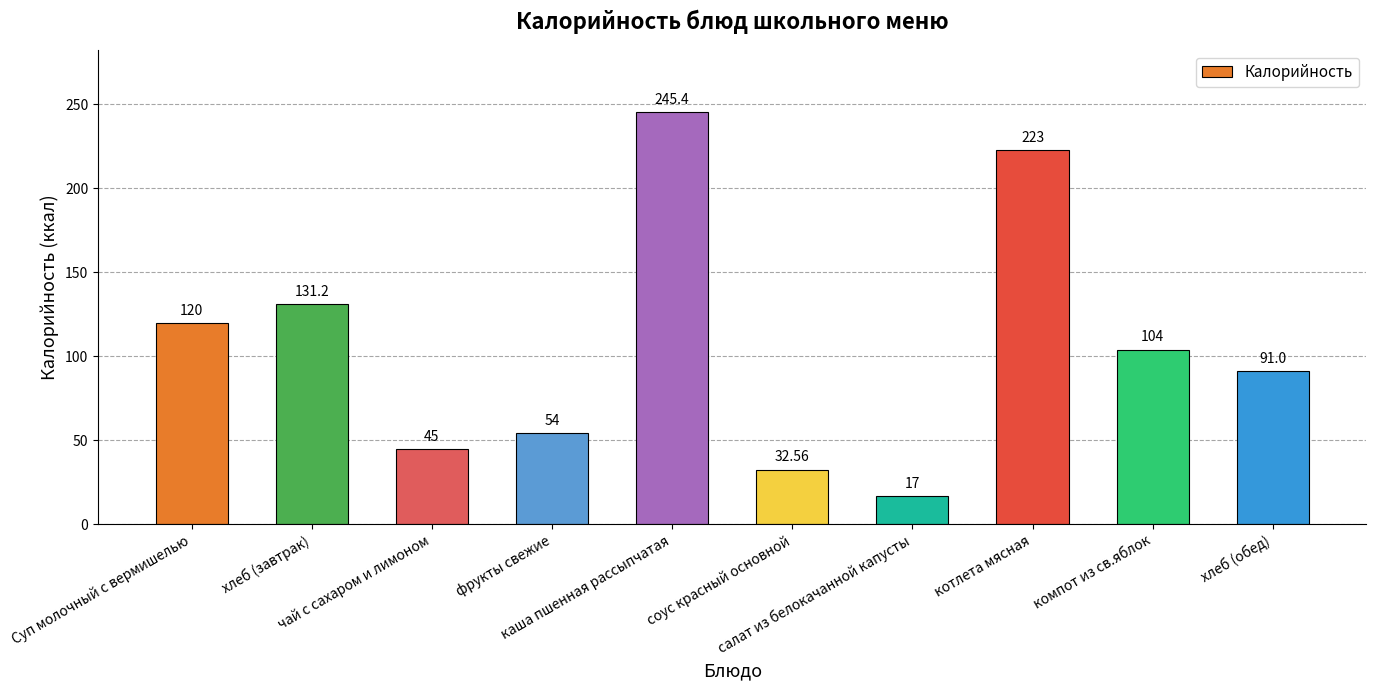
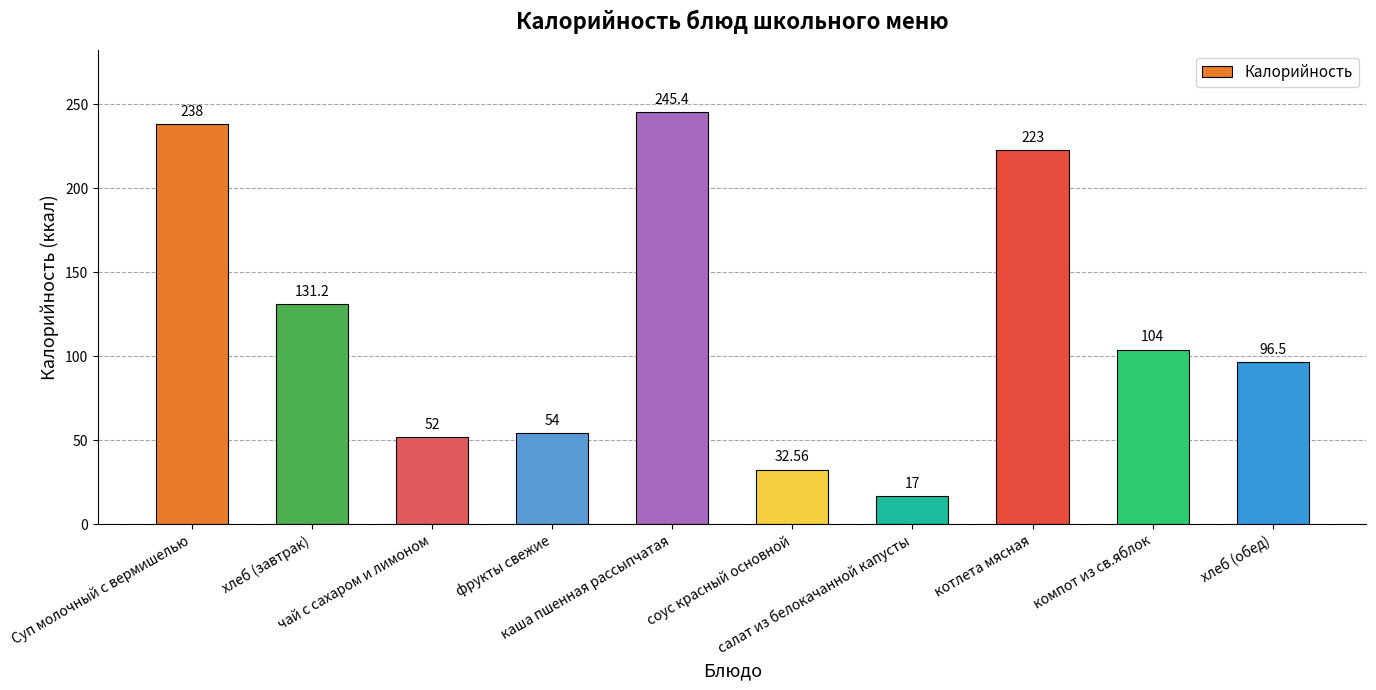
  {
-   "Суп молочный с вермишелью": 120,
+   "Суп молочный с вермишелью": 238,
    "хлеб (завтрак)": 131.2,
-   "чай с сахаром и лимоном": 45,
+   "чай с сахаром и лимоном": 52,
    "фрукты свежие": 54,
    "каша пшенная рассыпчатая": 245.4,
    "соус красный основной": 32.56,
    "салат из белокачанной капусты": 17,
    "котлета мясная": 223,
    "компот из св.яблок": 104,
-   "хлеб (обед)": 91.0
+   "хлеб (обед)": 96.5
  }
